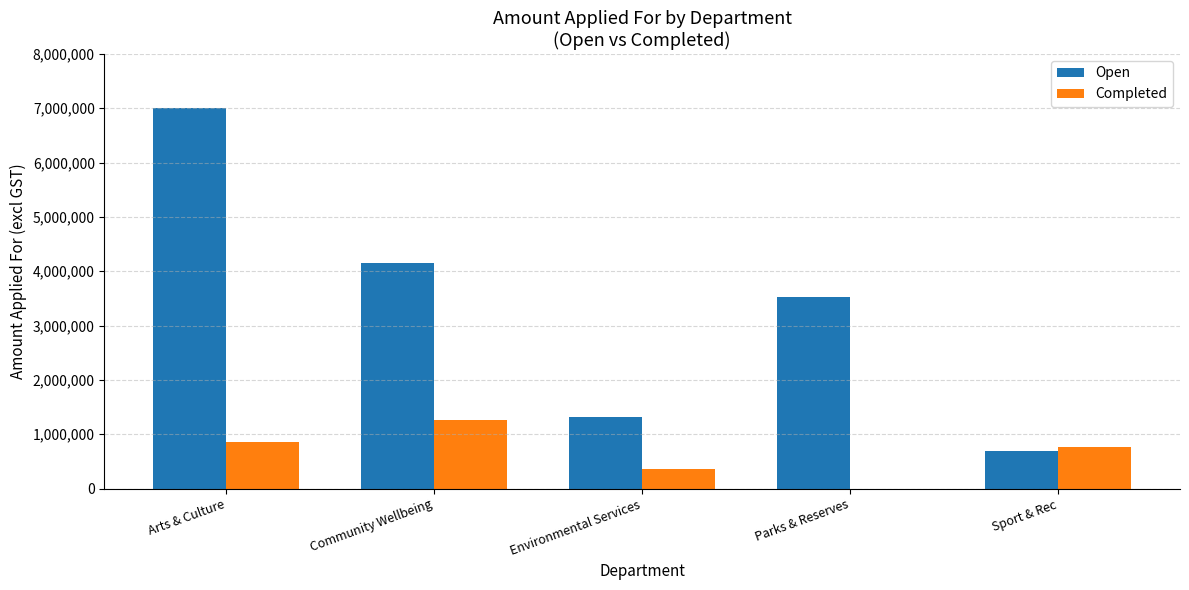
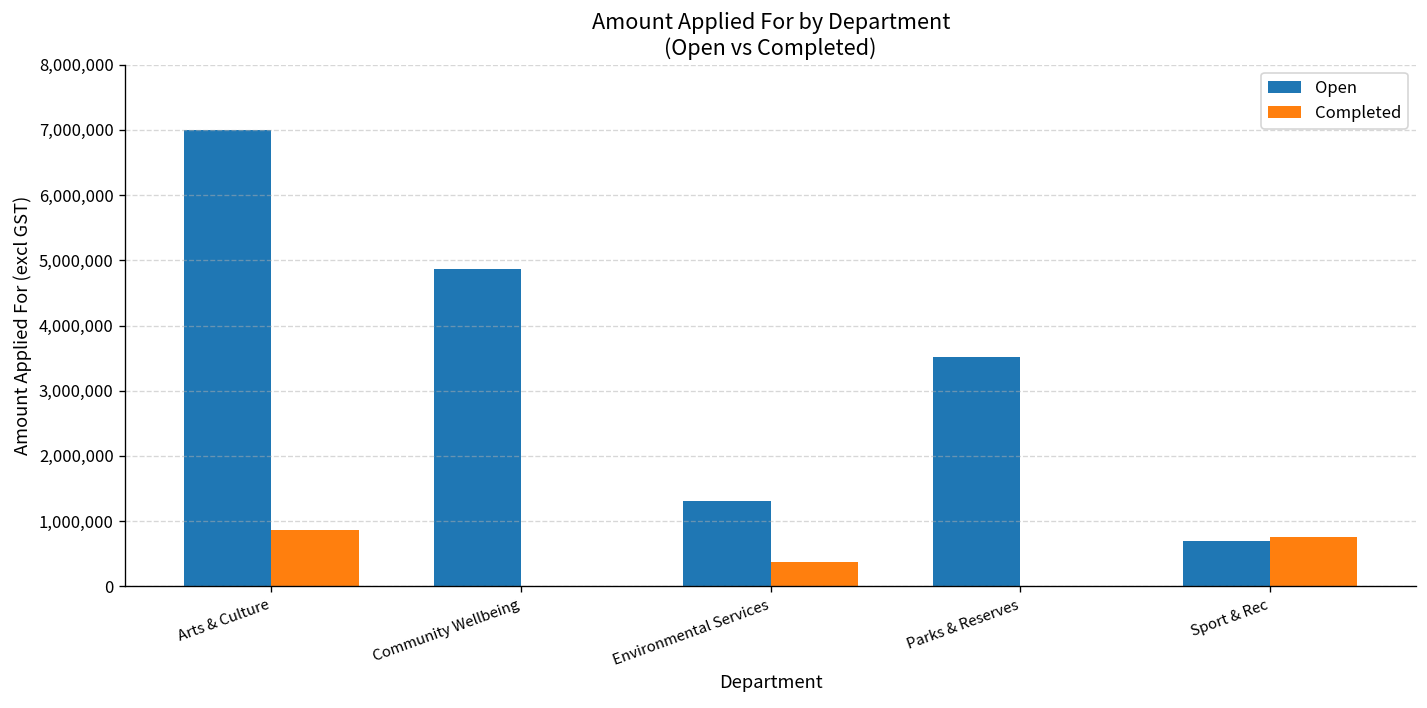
  {
    "Open": {
      "Arts & Culture": "7,000,000",
-     "Community Wellbeing": "4,200,000",
+     "Community Wellbeing": "4,900,000",
      "Environmental Services": "1,300,000",
      "Parks & Reserves": "3,500,000",
      "Sport & Rec": "700,000"
    },
    "Completed": {
      "Arts & Culture": "900,000",
-     "Community Wellbeing": "1,300,000",
+     "Community Wellbeing": "0",
      "Environmental Services": "400,000",
      "Parks & Reserves": "0",
      "Sport & Rec": "800,000"
    }
  }
